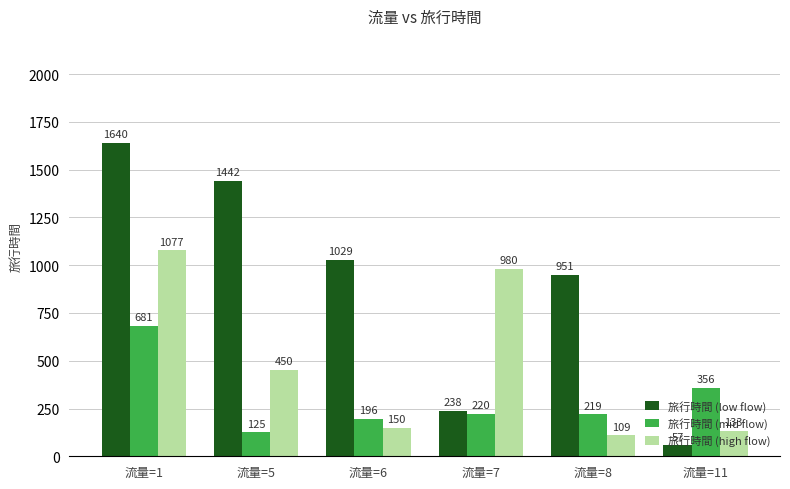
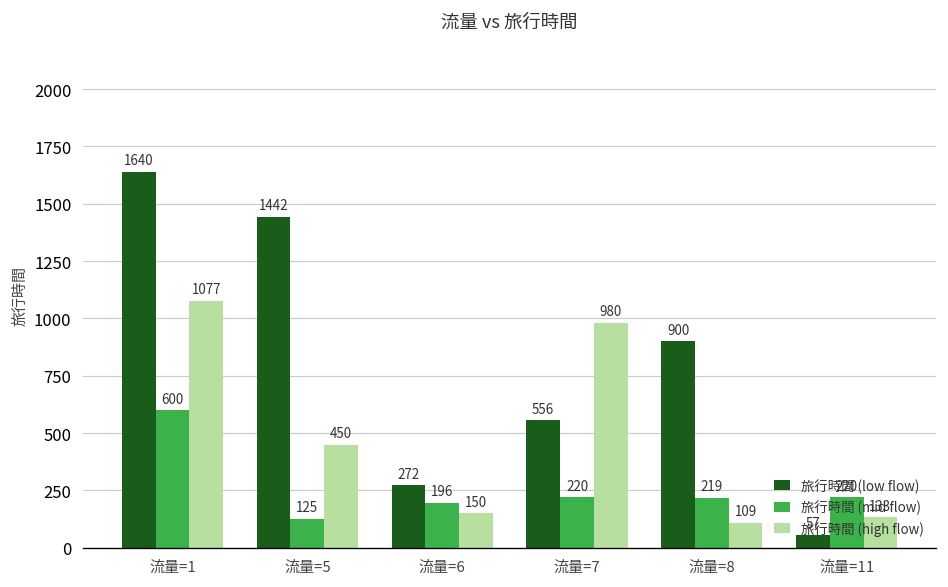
  {
    "旅行時間 (low flow)": {
      "流量=1": 1640,
      "流量=5": 1442,
-     "流量=6": 1029,
-     "流量=7": 238,
-     "流量=8": 951,
+     "流量=6": 272,
+     "流量=7": 556,
+     "流量=8": 900,
      "流量=11": 57
    },
    "旅行時間 (mid flow)": {
-     "流量=1": 681,
+     "流量=1": 600,
      "流量=5": 125,
      "流量=6": 196,
      "流量=7": 220,
      "流量=8": 219,
-     "流量=11": 356
+     "流量=11": 220
    },
    "旅行時間 (high flow)": {
      "流量=1": 1077,
      "流量=5": 450,
      "流量=6": 150,
      "流量=7": 980,
      "流量=8": 109,
      "流量=11": 133
    }
  }
